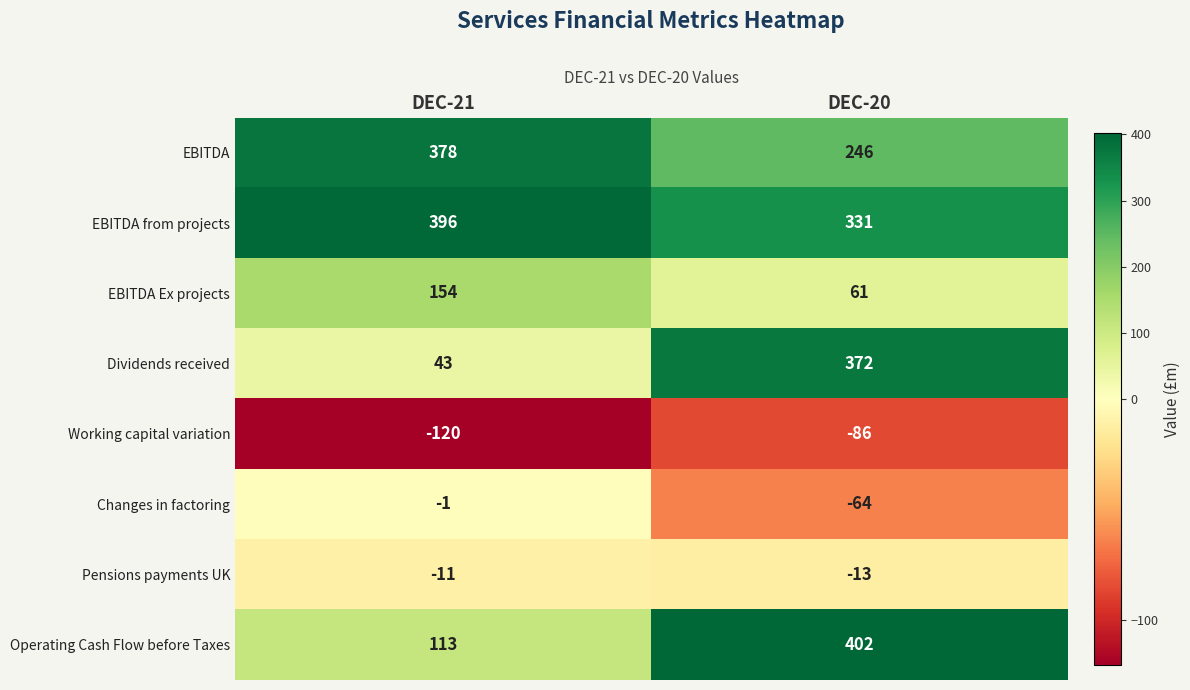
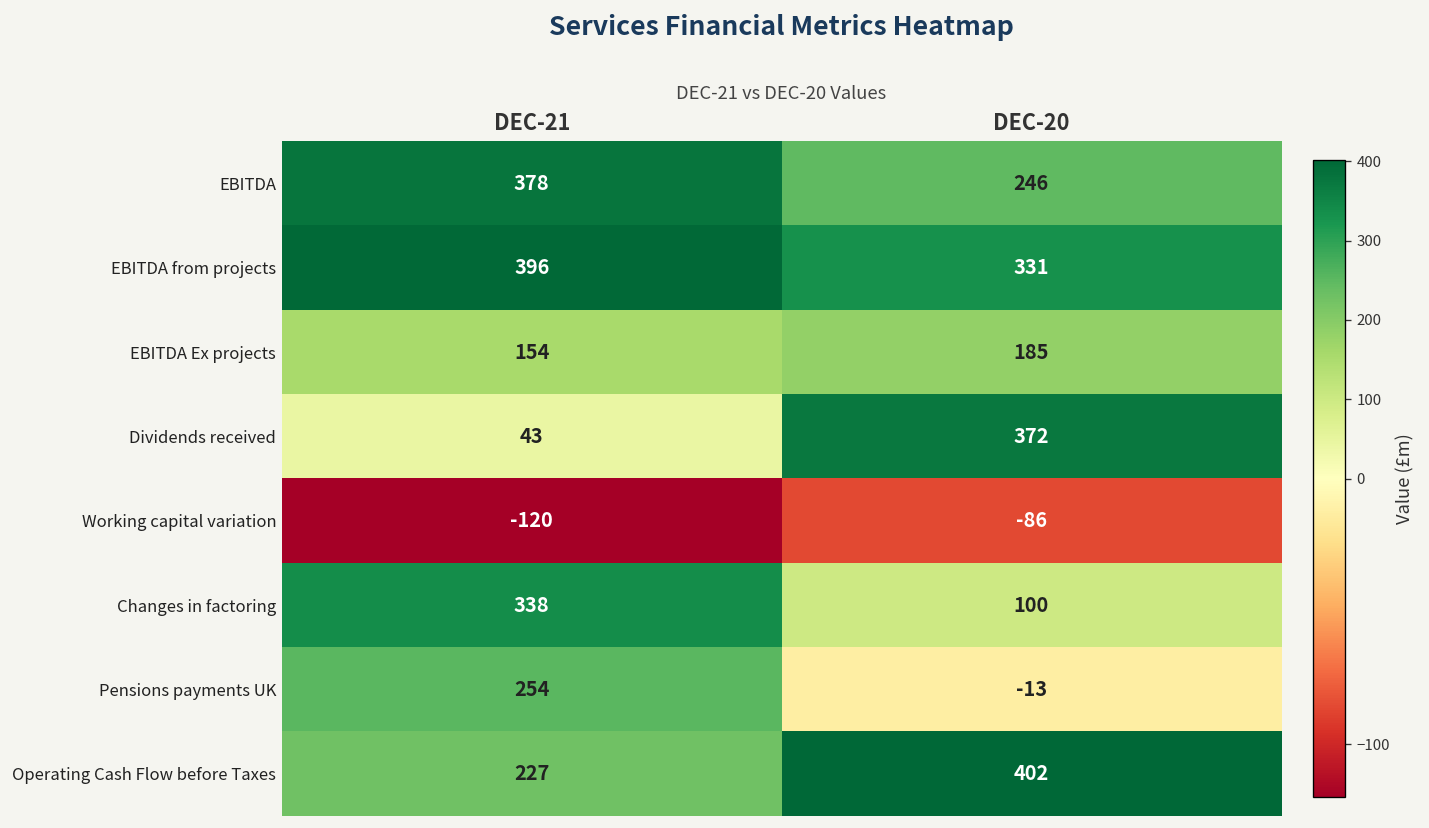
  {
    "EBITDA": {
      "DEC-21": 378,
      "DEC-20": 246
    },
    "EBITDA from projects": {
      "DEC-21": 396,
      "DEC-20": 331
    },
    "EBITDA Ex projects": {
      "DEC-21": 154,
-     "DEC-20": 61
+     "DEC-20": 185
    },
    "Dividends received": {
      "DEC-21": 43,
      "DEC-20": 372
    },
    "Working capital variation": {
      "DEC-21": -120,
      "DEC-20": -86
    },
    "Changes in factoring": {
-     "DEC-21": -1,
-     "DEC-20": -64
+     "DEC-21": 338,
+     "DEC-20": 100
    },
    "Pensions payments UK": {
-     "DEC-21": -11,
+     "DEC-21": 254,
      "DEC-20": -13
    },
    "Operating Cash Flow before Taxes": {
-     "DEC-21": 113,
+     "DEC-21": 227,
      "DEC-20": 402
    }
  }
